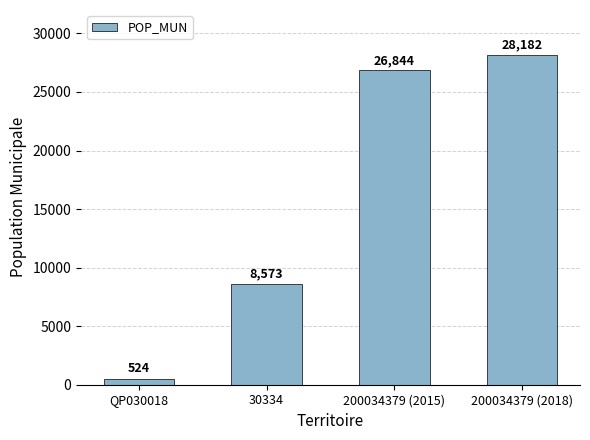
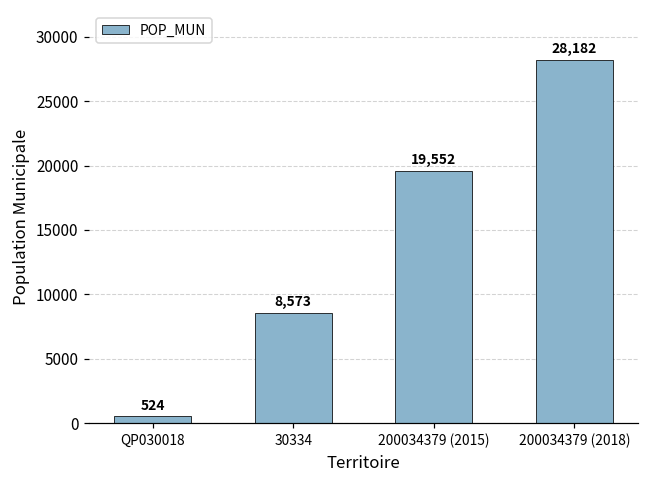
  {
    "QP030018": "524",
    "30334": "8,573",
-   "200034379 (2015)": "26,844",
+   "200034379 (2015)": "19,552",
    "200034379 (2018)": "28,182"
  }
